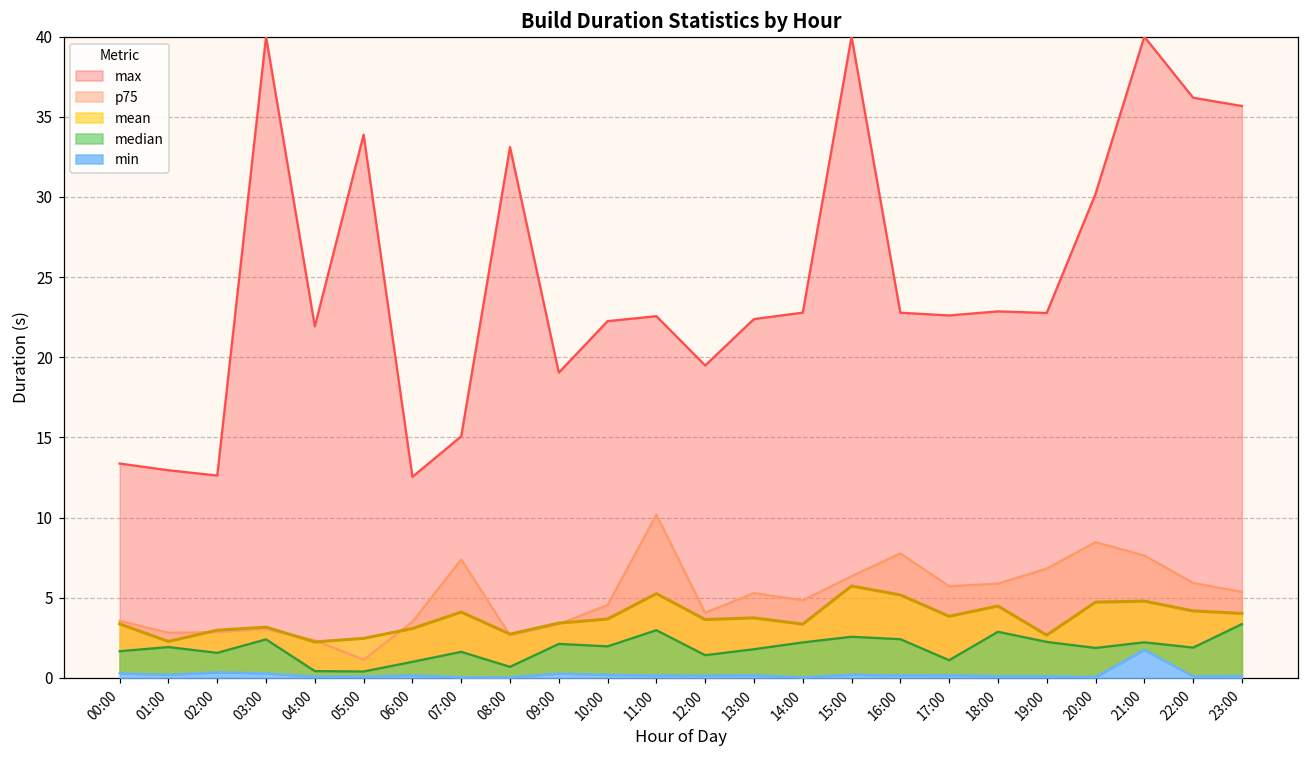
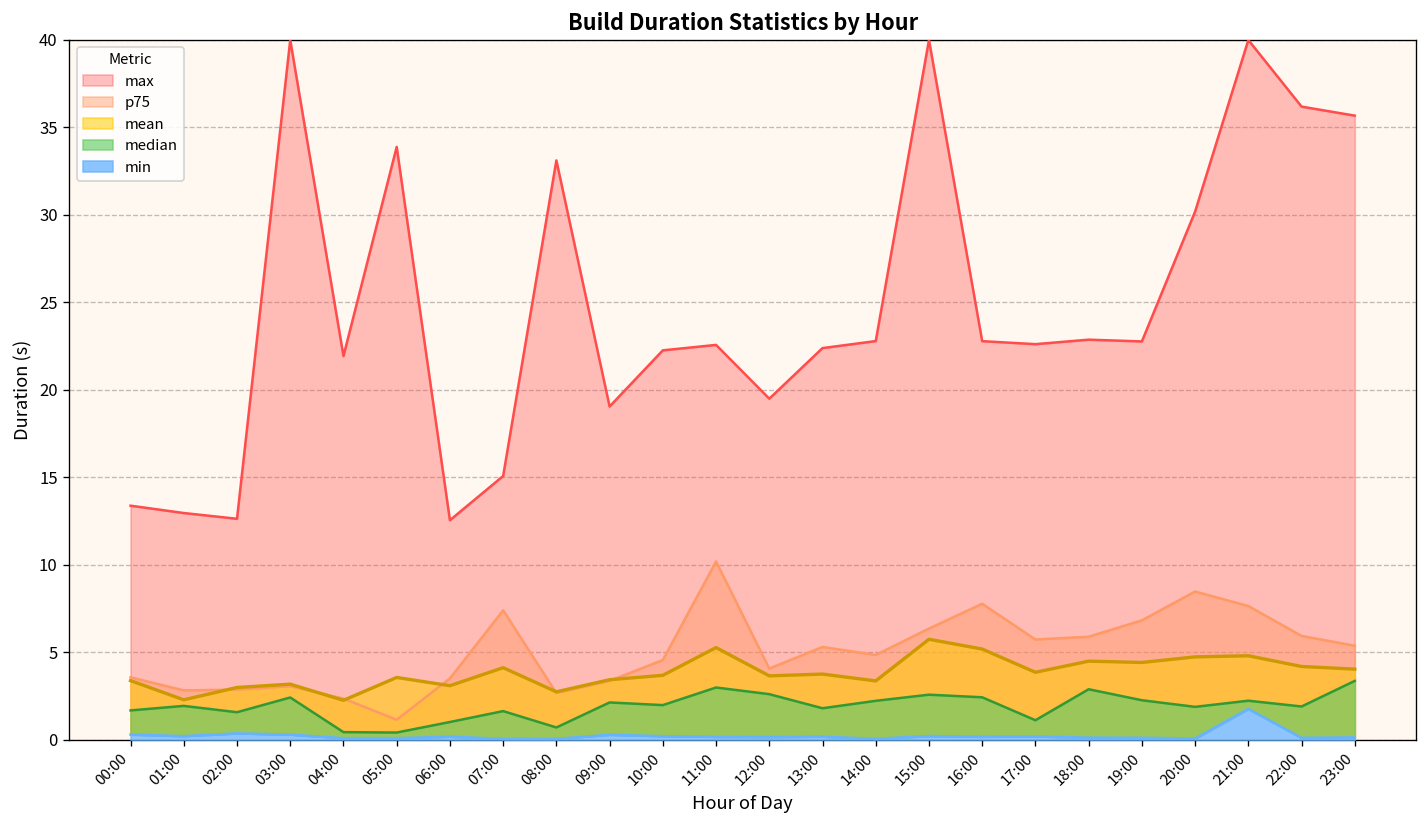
  {
    "mean": {
      "00:00": 3.4,
      "01:00": 2.3,
-     "05:00": 2.5,
+     "05:00": 3.6,
      "06:00": 3.1,
      "07:00": 4.1,
      "10:00": 3.7,
      "11:00": 5.3,
      "12:00": 3.6,
      "13:00": 3.7,
      "14:00": 3.4,
      "15:00": 5.7,
      "16:00": 5.2,
      "17:00": 3.8,
      "18:00": 4.5,
-     "19:00": 2.7,
+     "19:00": 4.4,
      "20:00": 4.7,
      "21:00": 4.8,
      "22:00": 4.2,
      "23:00": 4.0
    },
    "median": {
      "00:00": 1.7,
      "01:00": 1.9,
      "02:00": 1.6,
      "03:00": 2.4,
      "04:00": 0.4,
      "05:00": 0.4,
      "06:00": 1.0,
      "07:00": 1.6,
      "08:00": 0.7,
      "09:00": 2.1,
      "10:00": 2.0,
      "11:00": 3.0,
-     "12:00": 1.4,
+     "12:00": 2.6,
      "13:00": 1.8,
      "14:00": 2.2,
      "15:00": 2.6,
      "16:00": 2.4,
      "17:00": 1.1,
      "18:00": 2.9,
      "19:00": 2.3,
      "20:00": 1.9,
      "21:00": 2.2,
      "22:00": 1.9,
      "23:00": 3.4
    },
    "min": {
      "00:00": 0.3,
      "01:00": 0.2,
      "02:00": 0.4,
      "03:00": 0.3,
      "04:00": 0.1,
      "05:00": 0.1,
      "06:00": 0.2,
      "07:00": 0.0,
      "08:00": 0.0,
      "09:00": 0.3,
      "10:00": 0.2,
      "11:00": 0.2,
      "12:00": 0.1,
      "13:00": 0.2,
      "14:00": 0.0,
      "15:00": 0.2,
      "16:00": 0.2,
      "17:00": 0.2,
      "18:00": 0.1,
      "19:00": 0.1,
      "20:00": 0.1,
      "21:00": 1.8,
      "22:00": 0.1,
      "23:00": 0.1
    }
  }
